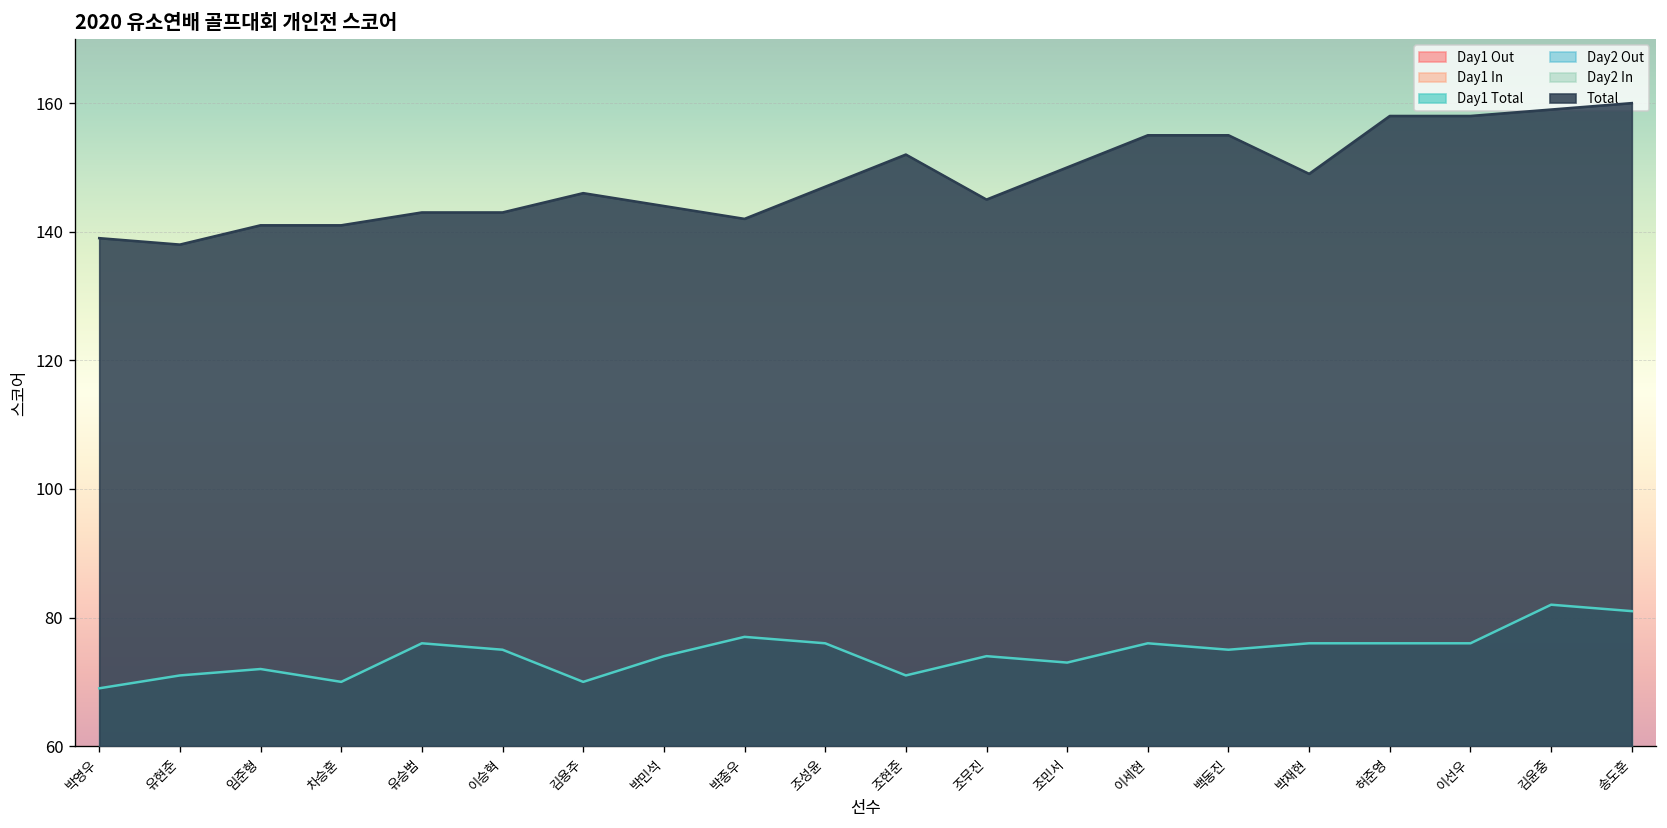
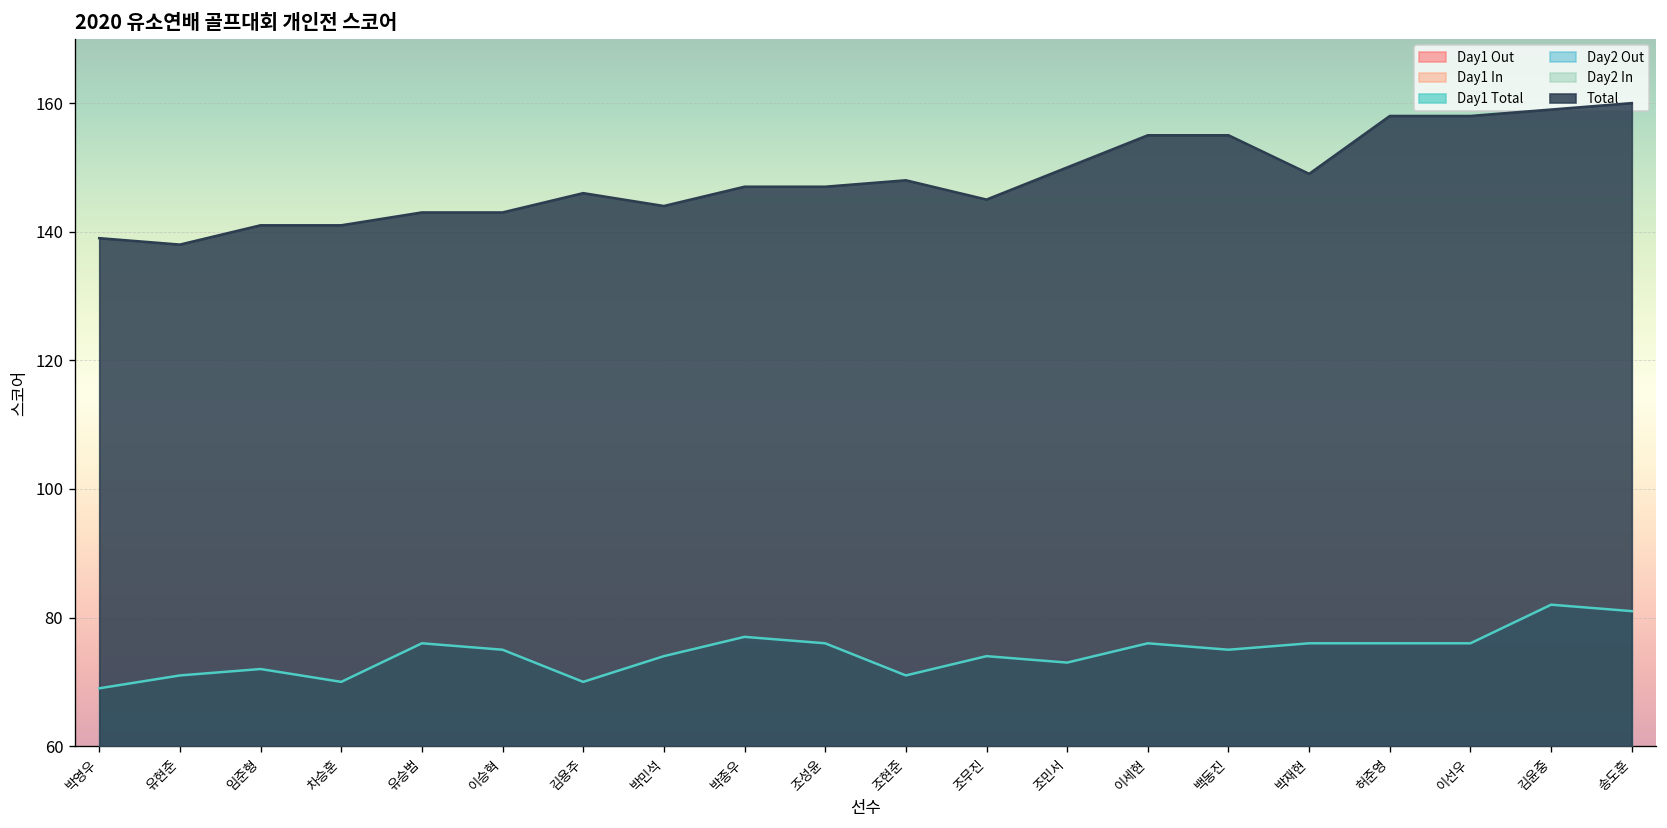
  {
    "Total": {
      "박영우": 139,
      "유현준": 138,
      "임준형": 141,
      "차승훈": 141,
      "유승범": 143,
      "이승혁": 143,
      "김용주": 146,
      "박민석": 144,
-     "박종우": 142,
+     "박종우": 147,
      "조성윤": 147,
-     "조현준": 152,
+     "조현준": 148,
      "조무진": 145,
      "조민서": 150,
      "이세현": 155,
      "백동진": 155,
      "박재현": 149,
      "허준영": 158,
      "이선우": 158,
      "김윤중": 159
    }
  }
